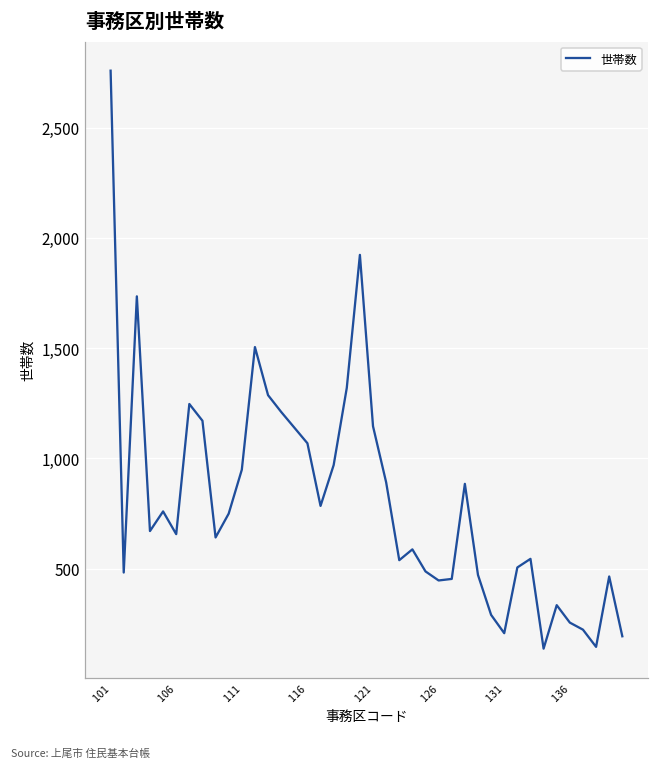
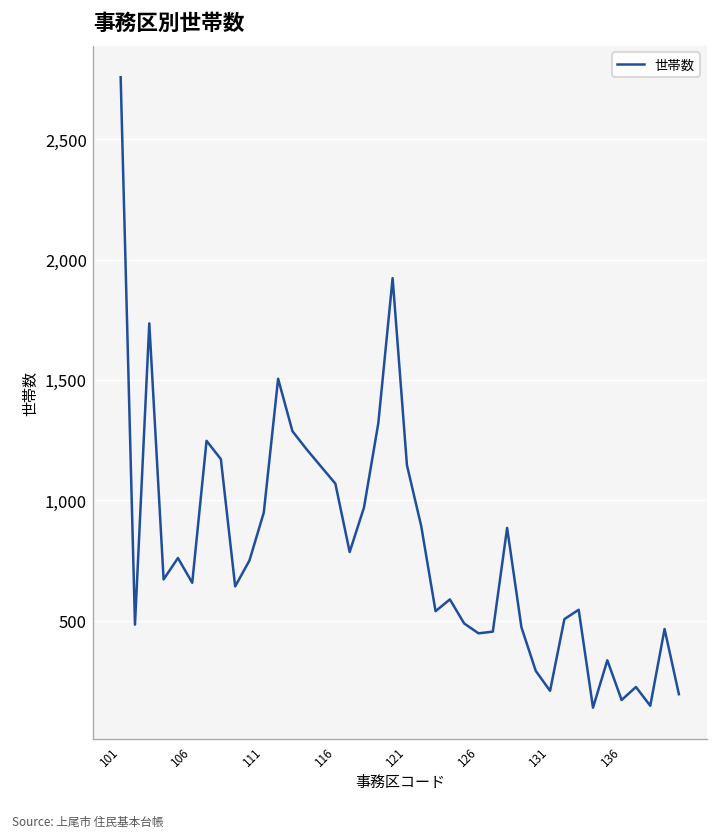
  {
    "101": "2,760",
    "106": "660",
    "111": "950",
    "116": "1,070",
    "121": "1,150",
    "126": "450",
    "131": "210",
-   "136": "260"
+   "136": "170"
  }
